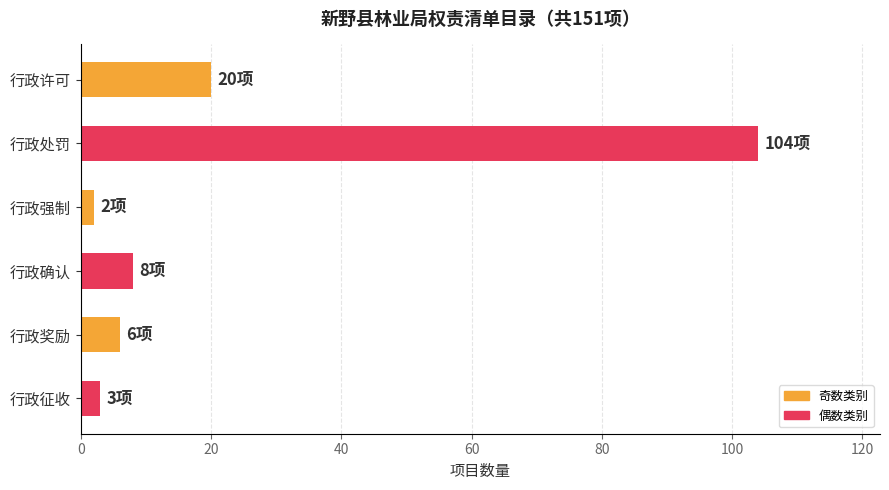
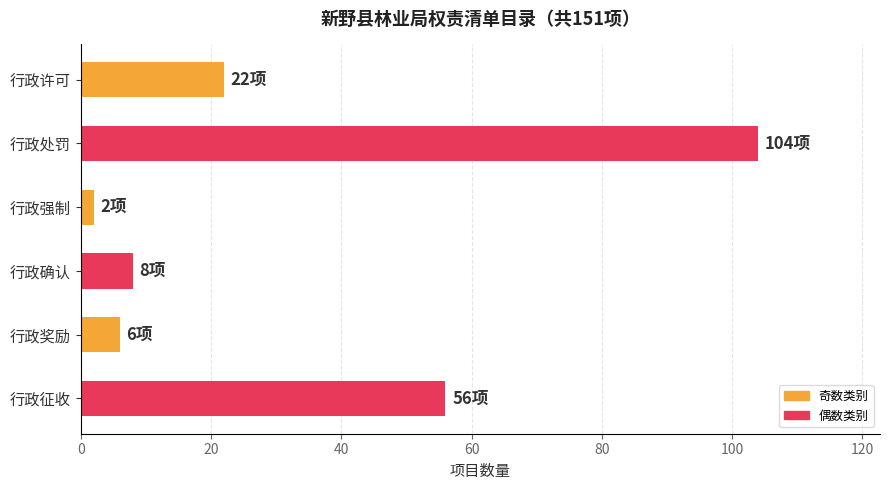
  {
-   "行政许可": "20项",
+   "行政许可": "22项",
    "行政处罚": "104项",
    "行政强制": "2项",
    "行政确认": "8项",
    "行政奖励": "6项",
-   "行政征收": "3项"
+   "行政征收": "56项"
  }
